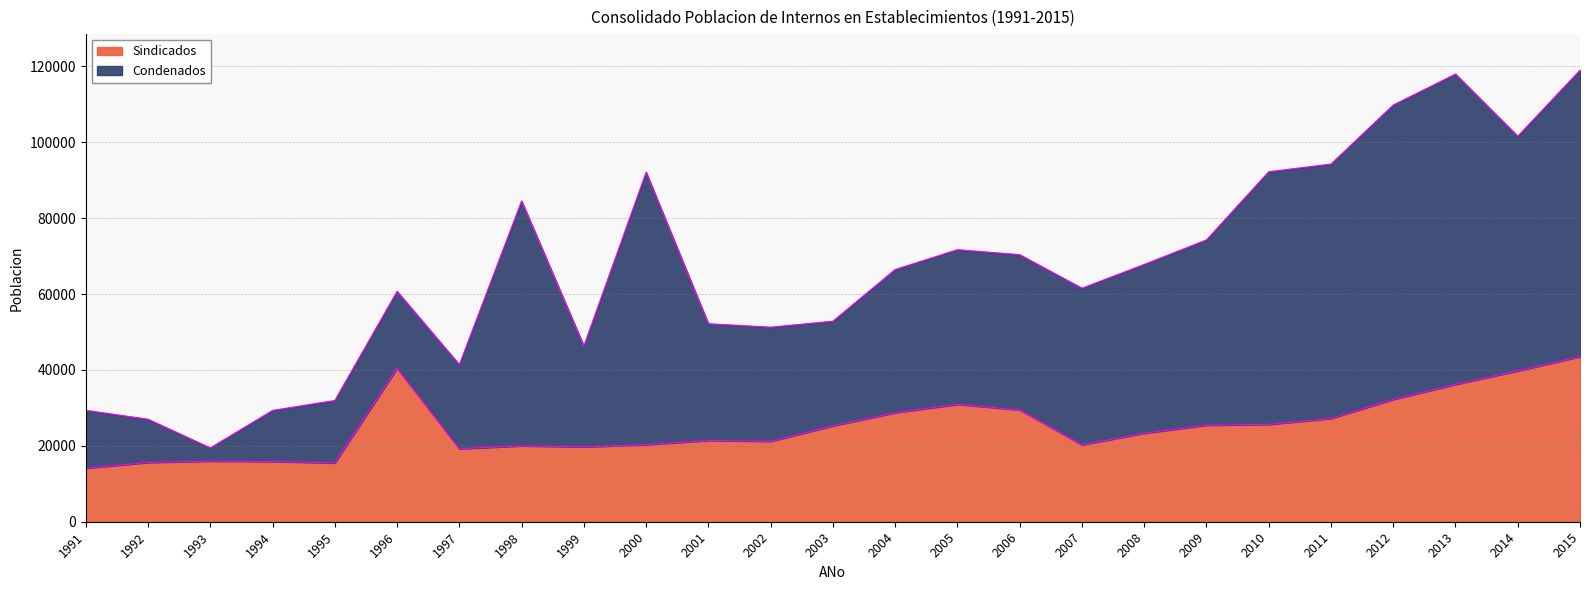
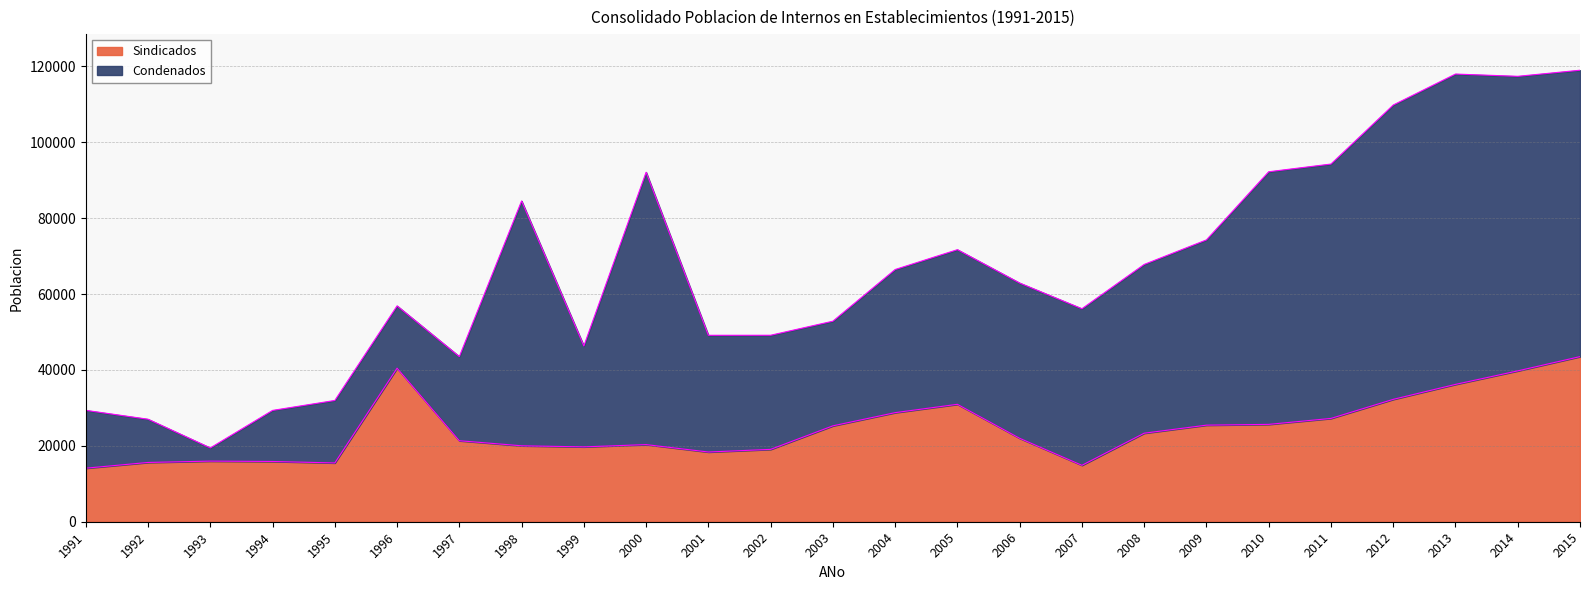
  {
    "Sindicados": {
      "1991": 14000,
      "1992": 16000,
      "1993": 16000,
      "1994": 16000,
      "1995": 15000,
      "1996": 40000,
-     "1997": 19000,
+     "1997": 21000,
      "1998": 20000,
      "1999": 20000,
      "2000": 20000,
-     "2001": 21000,
-     "2002": 21000,
+     "2001": 18000,
+     "2002": 19000,
      "2003": 25000,
      "2004": 29000,
      "2005": 31000,
-     "2006": 29000,
-     "2007": 20000,
+     "2006": 22000,
+     "2007": 15000,
      "2008": 23000,
      "2009": 25000,
      "2010": 26000,
      "2011": 27000,
      "2012": 32000,
      "2013": 36000,
      "2014": 40000,
      "2015": 44000
    },
    "Condenados": {
      "1991": 15000,
      "1992": 11000,
      "1993": 3000,
      "1994": 13000,
      "1995": 16000,
-     "1996": 20000,
+     "1996": 16000,
      "1997": 22000,
      "1998": 65000,
      "1999": 27000,
      "2000": 72000,
      "2001": 31000,
      "2002": 30000,
      "2003": 28000,
      "2004": 38000,
      "2005": 41000,
      "2006": 41000,
      "2007": 41000,
      "2008": 44000,
      "2009": 49000,
      "2010": 67000,
      "2011": 67000,
      "2012": 78000,
      "2013": 82000,
-     "2014": 62000,
+     "2014": 78000,
      "2015": 75000
    }
  }
